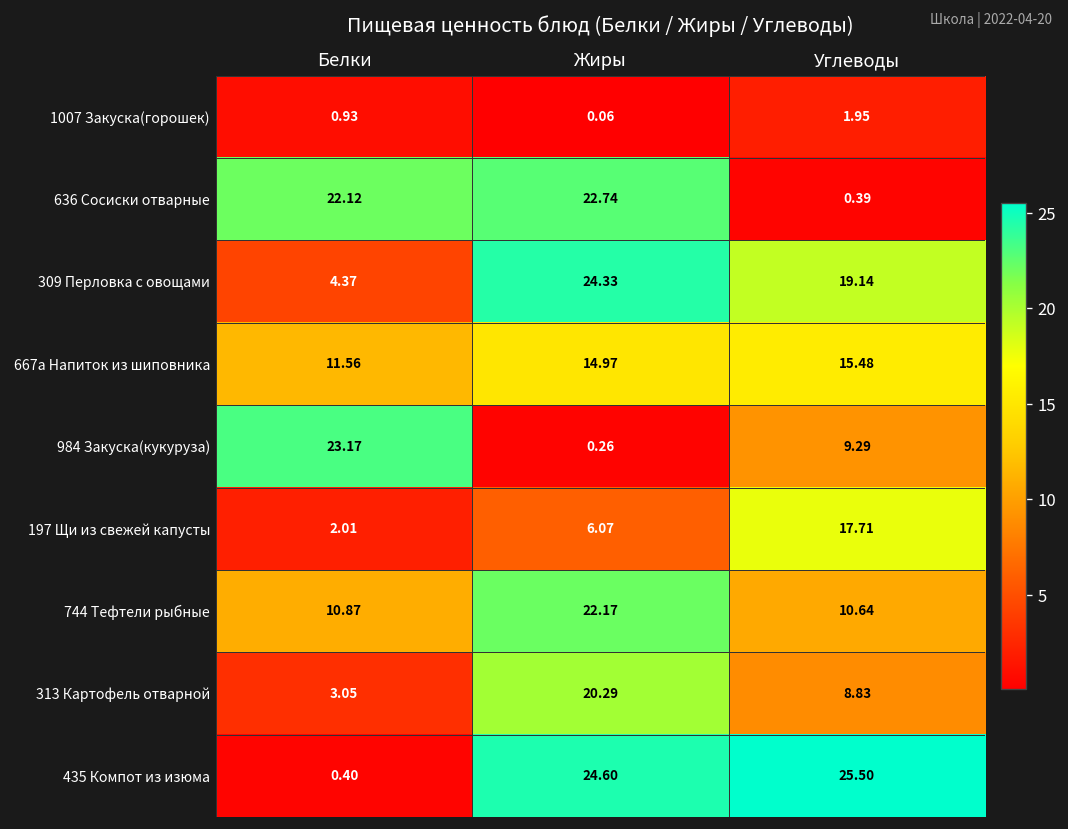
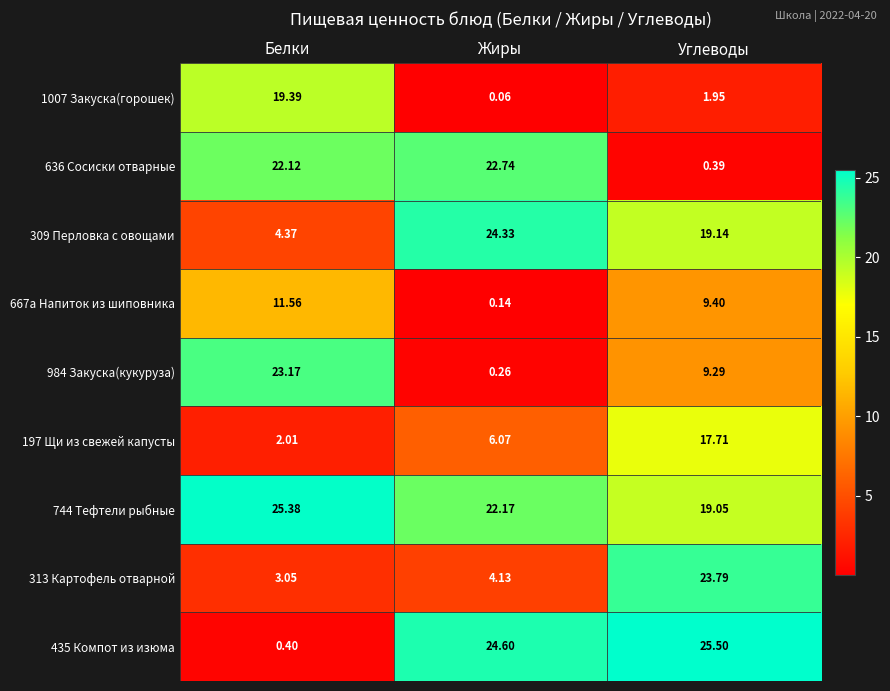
  {
    "1007 Закуска(горошек)": {
-     "Белки": 0.93,
+     "Белки": 19.39,
      "Жиры": 0.06,
      "Углеводы": 1.95
    },
    "636 Сосиски отварные": {
      "Белки": 22.12,
      "Жиры": 22.74,
      "Углеводы": 0.39
    },
    "309 Перловка с овощами": {
      "Белки": 4.37,
      "Жиры": 24.33,
      "Углеводы": 19.14
    },
    "667а Напиток из шиповника": {
      "Белки": 11.56,
-     "Жиры": 14.97,
-     "Углеводы": 15.48
+     "Жиры": 0.14,
+     "Углеводы": 9.40
    },
    "984 Закуска(кукуруза)": {
      "Белки": 23.17,
      "Жиры": 0.26,
      "Углеводы": 9.29
    },
    "197 Щи из свежей капусты": {
      "Белки": 2.01,
      "Жиры": 6.07,
      "Углеводы": 17.71
    },
    "744 Тефтели рыбные": {
-     "Белки": 10.87,
+     "Белки": 25.38,
      "Жиры": 22.17,
-     "Углеводы": 10.64
+     "Углеводы": 19.05
    },
    "313 Картофель отварной": {
      "Белки": 3.05,
-     "Жиры": 20.29,
-     "Углеводы": 8.83
+     "Жиры": 4.13,
+     "Углеводы": 23.79
    },
    "435 Компот из изюма": {
      "Белки": 0.40,
      "Жиры": 24.60,
      "Углеводы": 25.50
    }
  }
